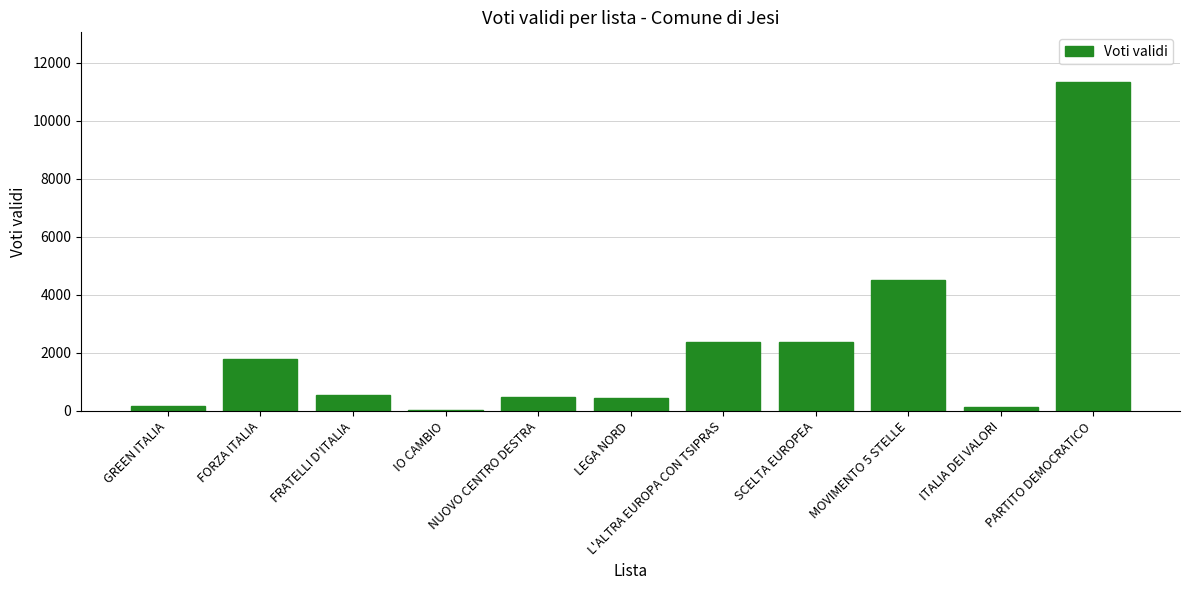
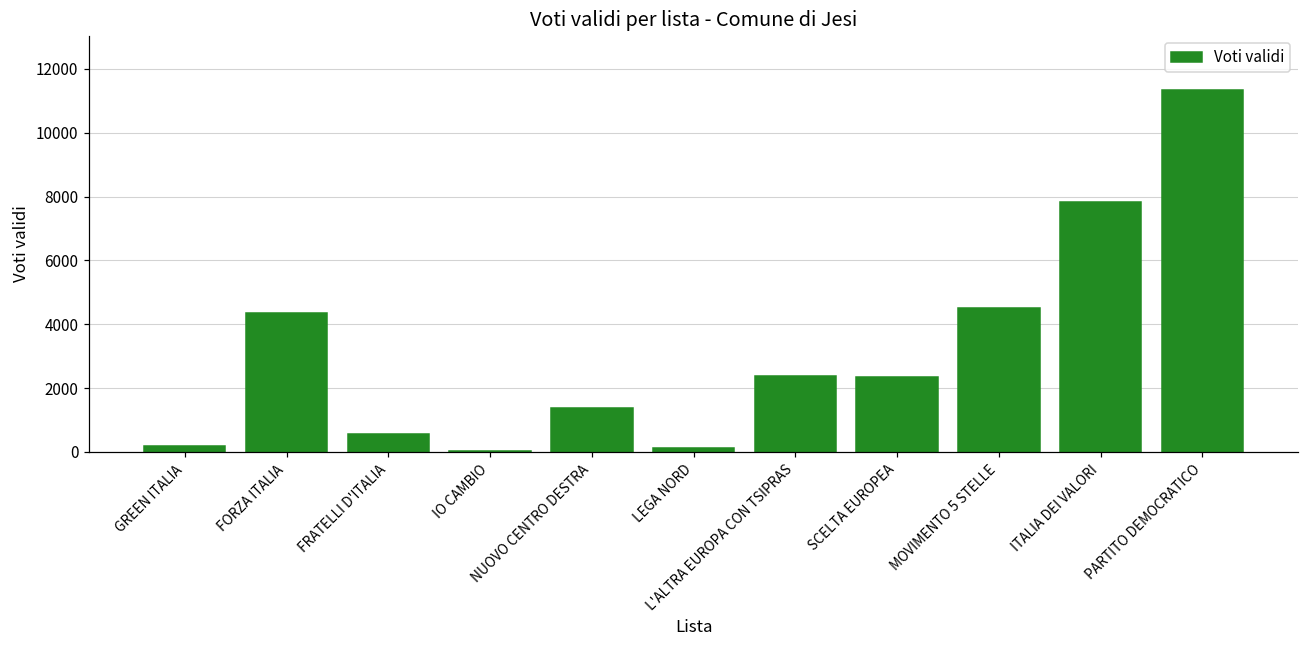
  {
    "GREEN ITALIA": 200,
-   "FORZA ITALIA": 1800,
+   "FORZA ITALIA": 4400,
    "FRATELLI D'ITALIA": 600,
-   "NUOVO CENTRO DESTRA": 500,
-   "LEGA NORD": 400,
+   "NUOVO CENTRO DESTRA": 1400,
+   "LEGA NORD": 100,
    "L'ALTRA EUROPA CON TSIPRAS": 2400,
    "SCELTA EUROPEA": 2400,
    "MOVIMENTO 5 STELLE": 4500,
-   "ITALIA DEI VALORI": 100,
+   "ITALIA DEI VALORI": 7800,
    "PARTITO DEMOCRATICO": 11300
  }
